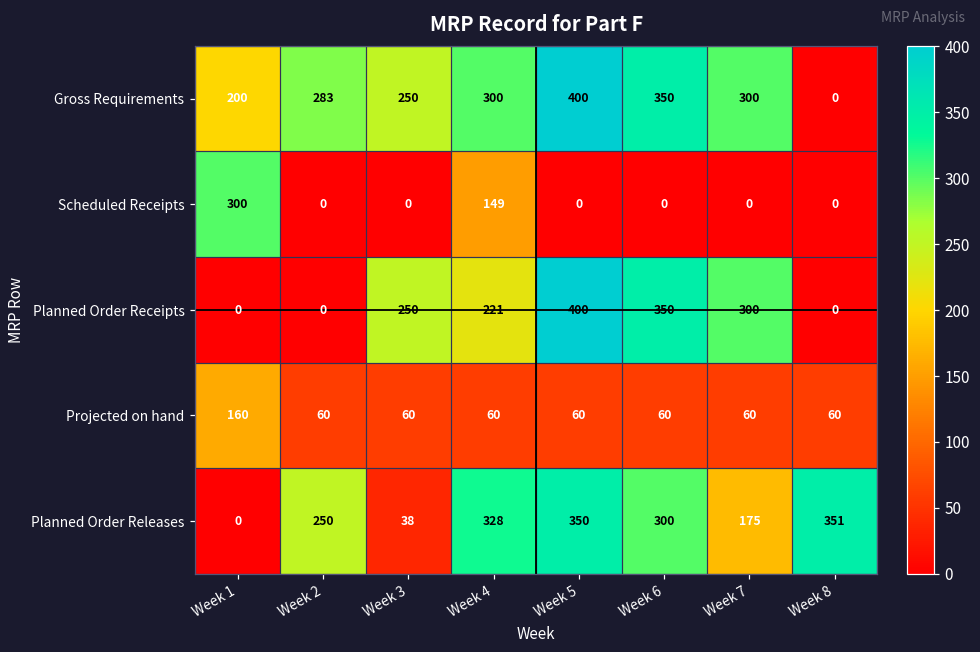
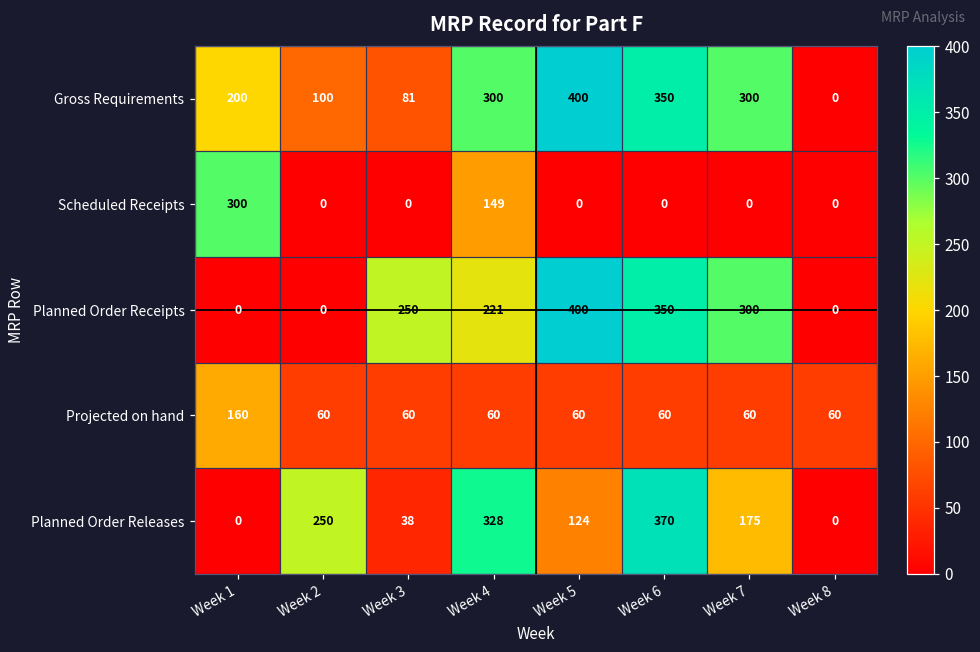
  {
    "Gross Requirements": {
      "Week 1": 200,
-     "Week 2": 283,
-     "Week 3": 250,
+     "Week 2": 100,
+     "Week 3": 81,
      "Week 4": 300,
      "Week 5": 400,
      "Week 6": 350,
      "Week 7": 300,
      "Week 8": 0
    },
    "Scheduled Receipts": {
      "Week 1": 300,
      "Week 2": 0,
      "Week 3": 0,
      "Week 4": 149,
      "Week 5": 0,
      "Week 6": 0,
      "Week 7": 0,
      "Week 8": 0
    },
    "Planned Order Receipts": {
      "Week 1": 0,
      "Week 2": 0,
      "Week 3": 250,
      "Week 4": 221,
      "Week 5": 400,
      "Week 6": 350,
      "Week 7": 300,
      "Week 8": 0
    },
    "Projected on hand": {
      "Week 1": 160,
      "Week 2": 60,
      "Week 3": 60,
      "Week 4": 60,
      "Week 5": 60,
      "Week 6": 60,
      "Week 7": 60,
      "Week 8": 60
    },
    "Planned Order Releases": {
      "Week 1": 0,
      "Week 2": 250,
      "Week 3": 38,
      "Week 4": 328,
-     "Week 5": 350,
-     "Week 6": 300,
+     "Week 5": 124,
+     "Week 6": 370,
      "Week 7": 175,
-     "Week 8": 351
+     "Week 8": 0
    }
  }
